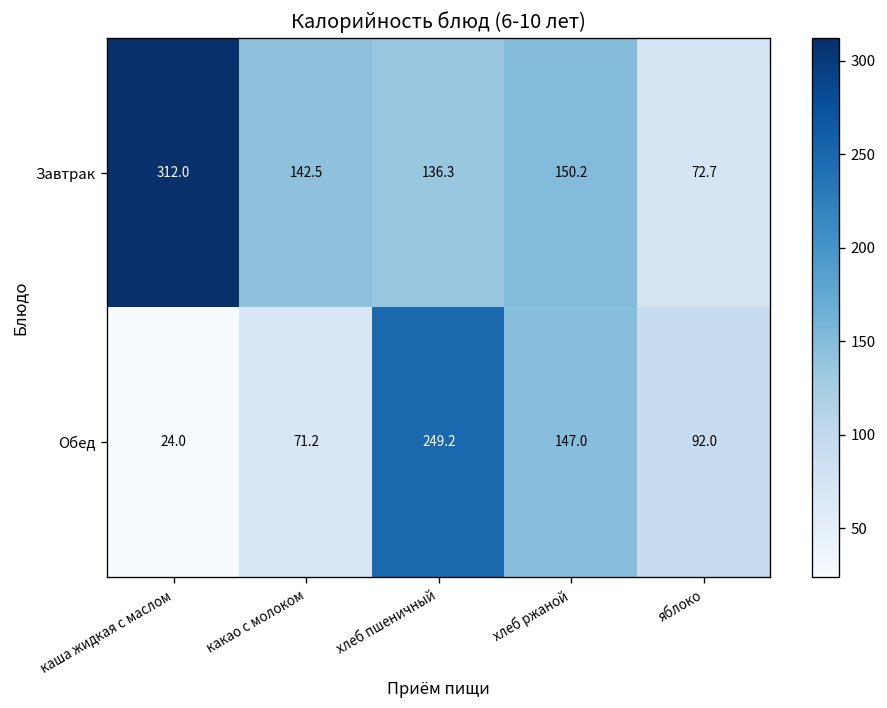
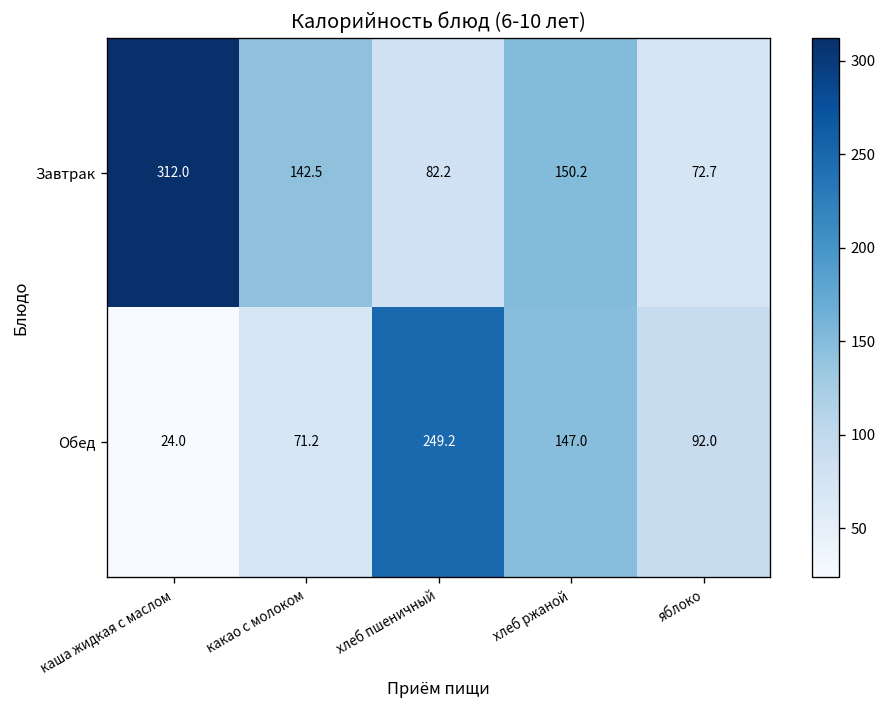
  {
    "Завтрак": {
      "каша жидкая с маслом": 312.0,
      "какао с молоком": 142.5,
-     "хлеб пшеничный": 136.3,
+     "хлеб пшеничный": 82.2,
      "хлеб ржаной": 150.2,
      "яблоко": 72.7
    },
    "Обед": {
      "каша жидкая с маслом": 24.0,
      "какао с молоком": 71.2,
      "хлеб пшеничный": 249.2,
      "хлеб ржаной": 147.0,
      "яблоко": 92.0
    }
  }
